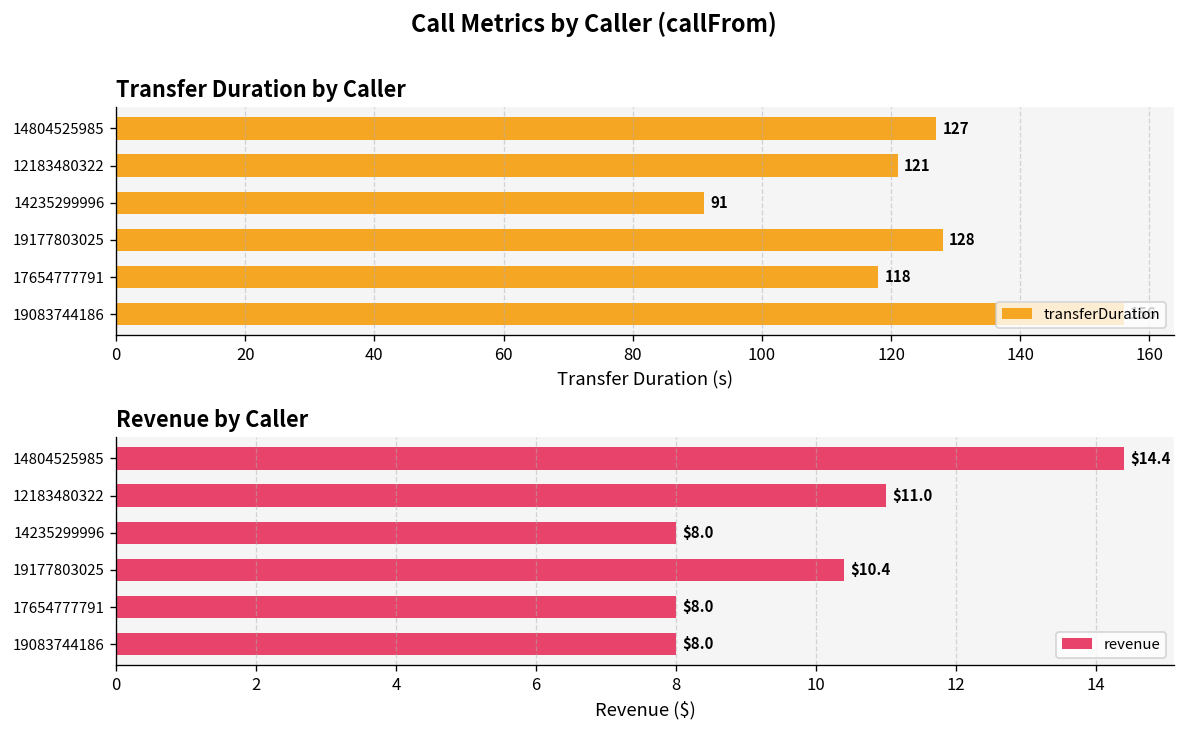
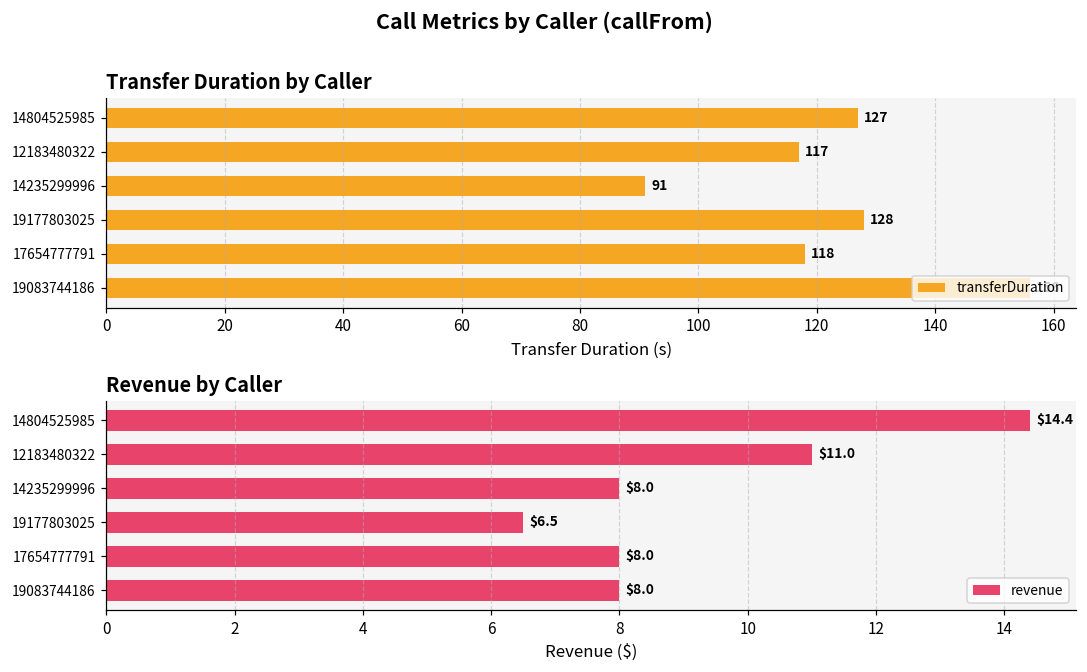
  {
    "Transfer Duration by Caller": {
      "14804525985": "127",
-     "12183480322": "121",
+     "12183480322": "117",
      "14235299996": "91",
      "19177803025": "128",
      "17654777791": "118"
    },
    "Revenue by Caller": {
      "14804525985": "$14.4",
      "12183480322": "$11.0",
      "14235299996": "$8.0",
-     "19177803025": "$10.4",
+     "19177803025": "$6.5",
      "17654777791": "$8.0",
      "19083744186": "$8.0"
    }
  }
